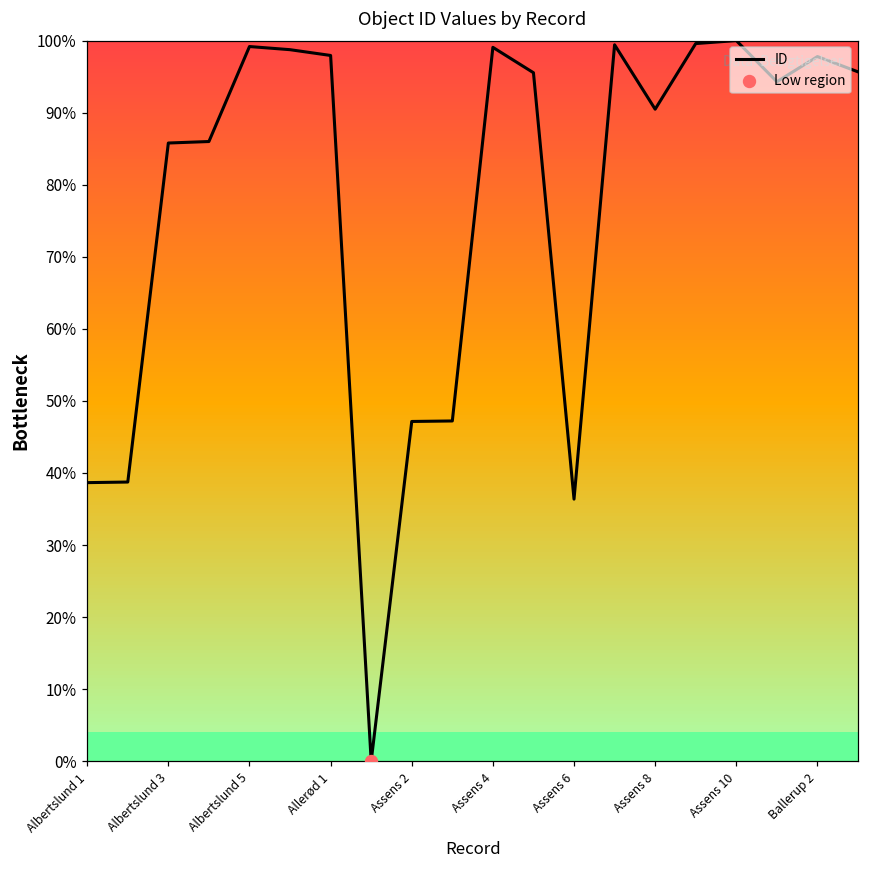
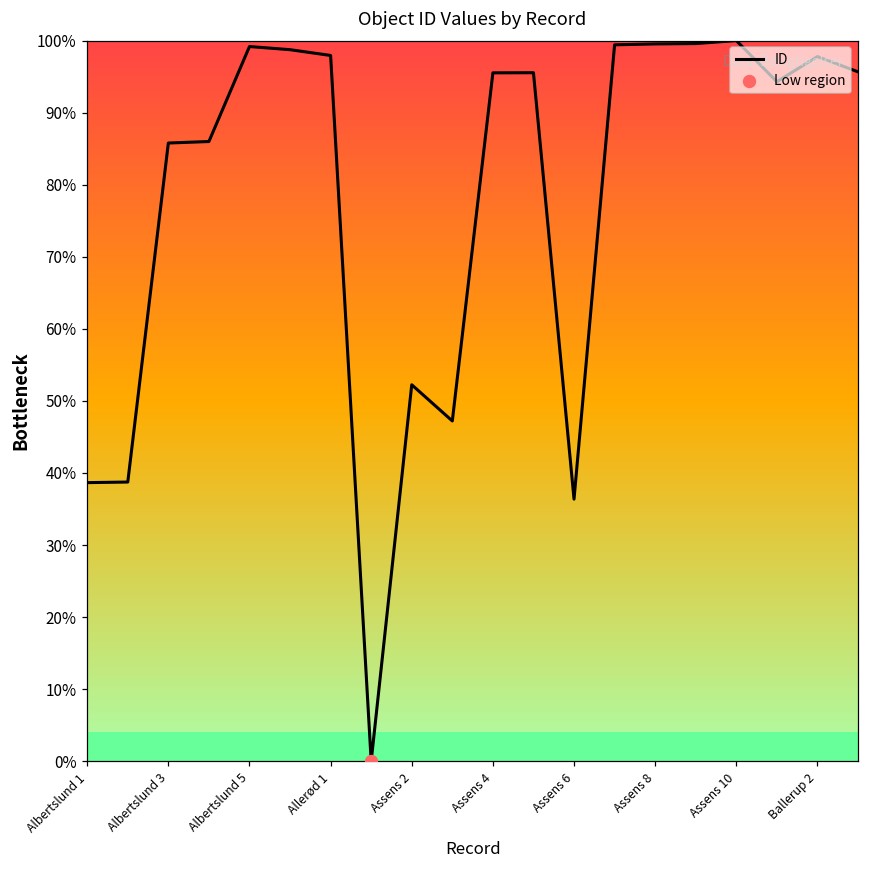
  {
    "ID": {
      "Albertslund 1": "39%",
      "Albertslund 3": "86%",
      "Albertslund 5": "99%",
      "Allerød 1": "98%",
-     "Assens 2": "47%",
-     "Assens 4": "99%",
+     "Assens 2": "52%",
+     "Assens 4": "96%",
      "Assens 6": "36%",
-     "Assens 8": "90%",
+     "Assens 8": "100%",
      "Assens 10": "100%"
    }
  }
